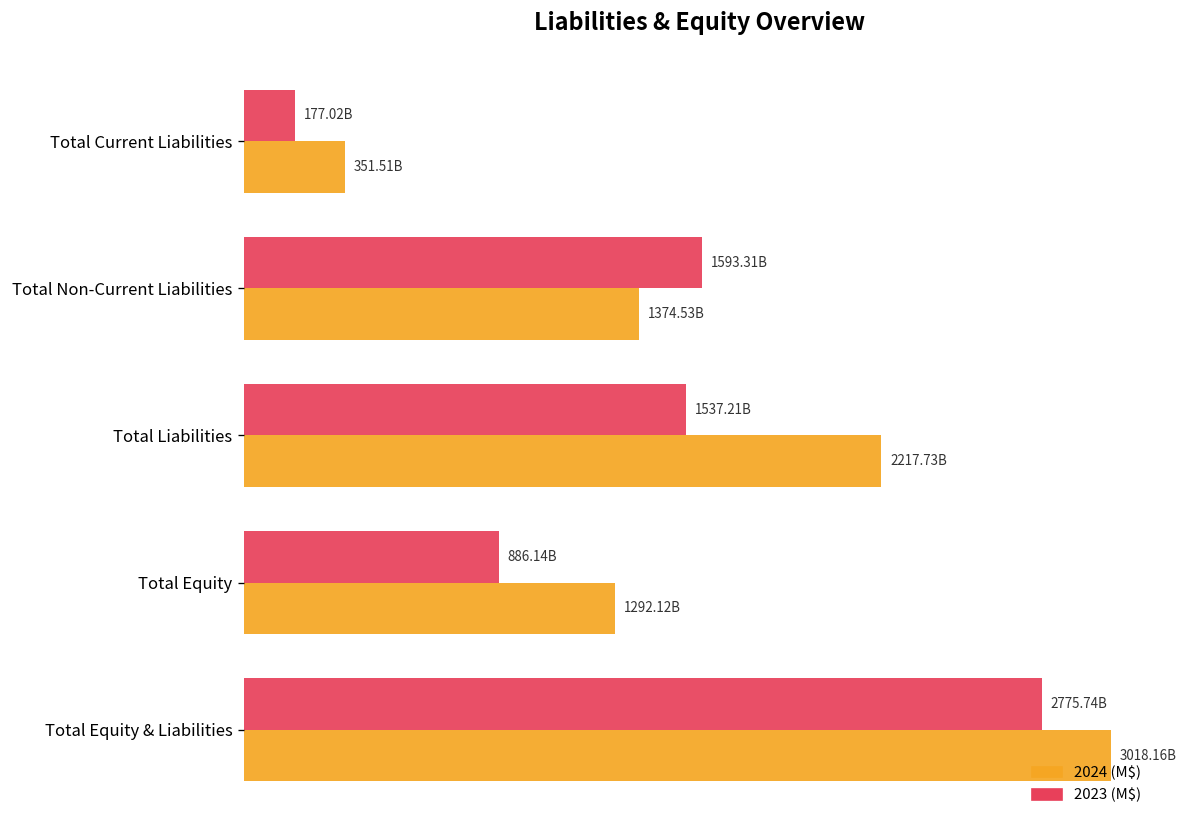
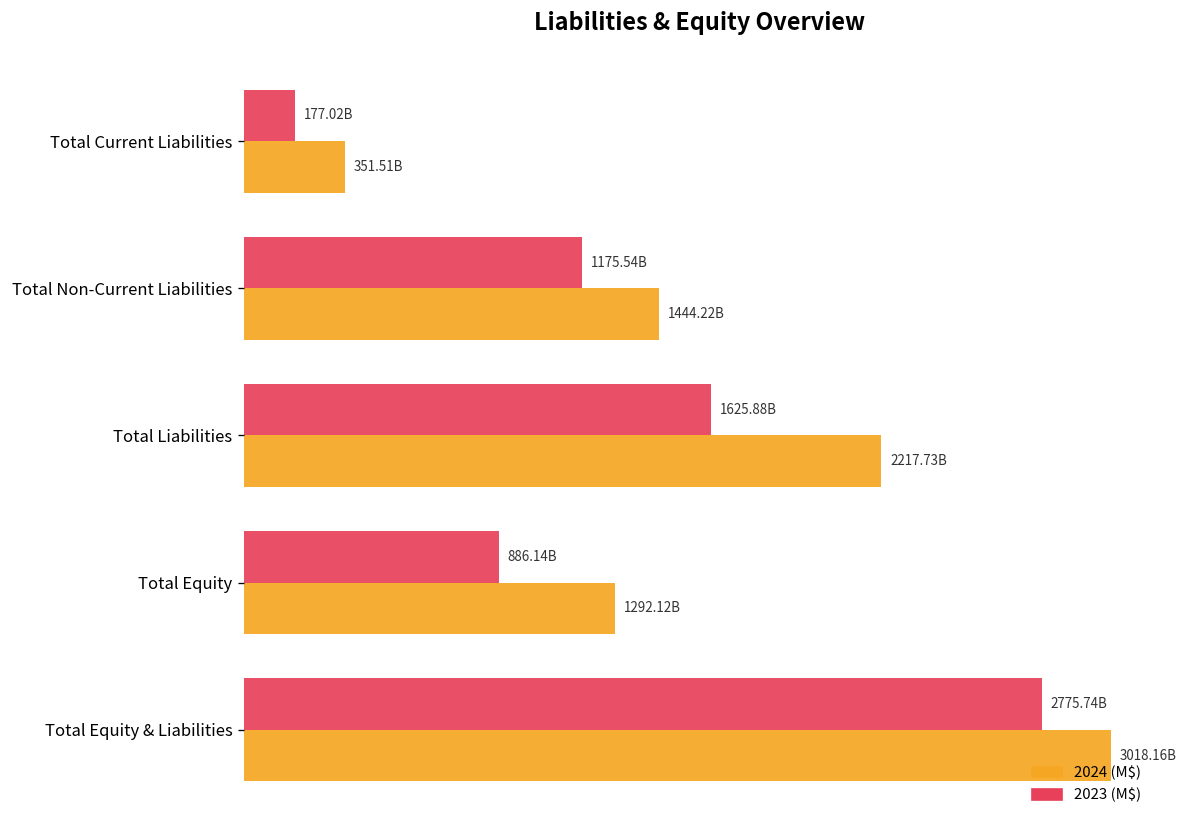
  {
    "2024 (M$)": {
      "Total Current Liabilities": "351.51B",
-     "Total Non-Current Liabilities": "1374.53B",
+     "Total Non-Current Liabilities": "1444.22B",
      "Total Liabilities": "2217.73B",
      "Total Equity": "1292.12B",
      "Total Equity & Liabilities": "3018.16B"
    },
    "2023 (M$)": {
      "Total Current Liabilities": "177.02B",
-     "Total Non-Current Liabilities": "1593.31B",
-     "Total Liabilities": "1537.21B",
+     "Total Non-Current Liabilities": "1175.54B",
+     "Total Liabilities": "1625.88B",
      "Total Equity": "886.14B",
      "Total Equity & Liabilities": "2775.74B"
    }
  }
